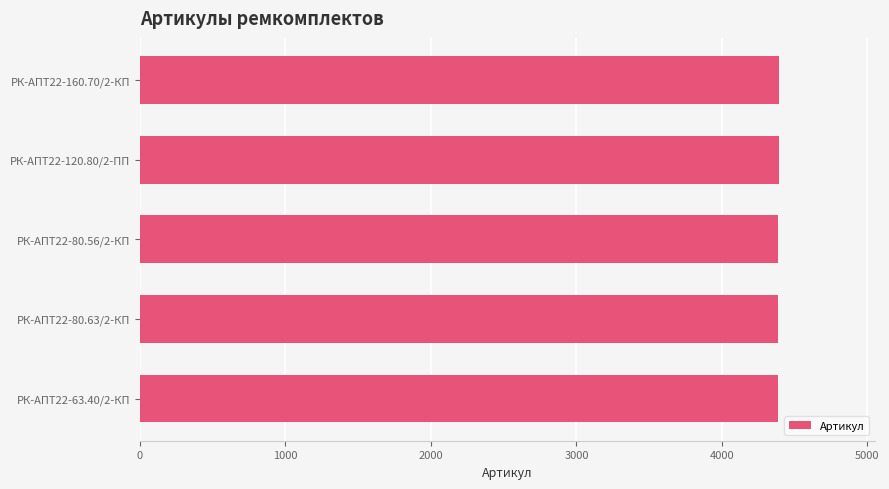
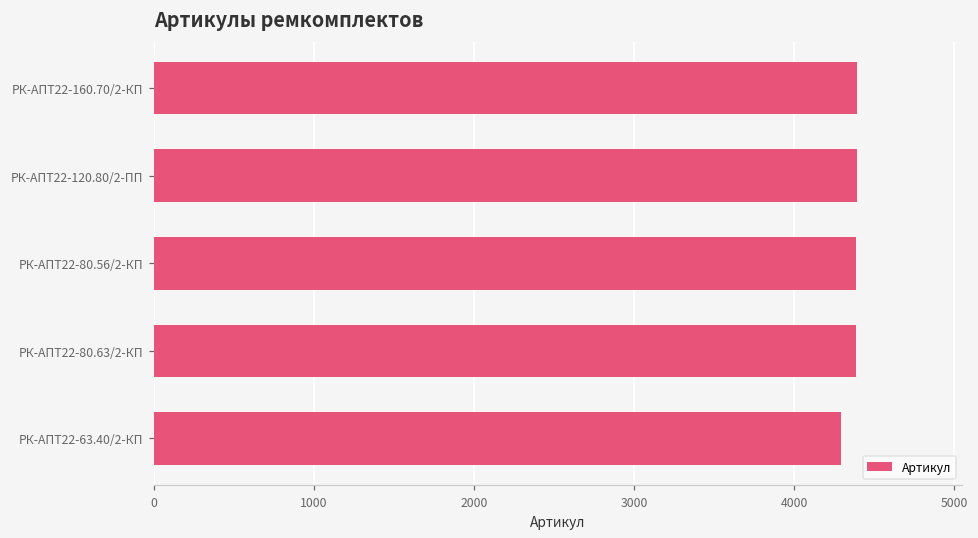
  {
    "РК-АПТ22-160.70/2-КП": 4390,
    "РК-АПТ22-120.80/2-ПП": 4390,
    "РК-АПТ22-80.56/2-КП": 4390,
    "РК-АПТ22-80.63/2-КП": 4390,
-   "РК-АПТ22-63.40/2-КП": 4390
+   "РК-АПТ22-63.40/2-КП": 4300
  }
